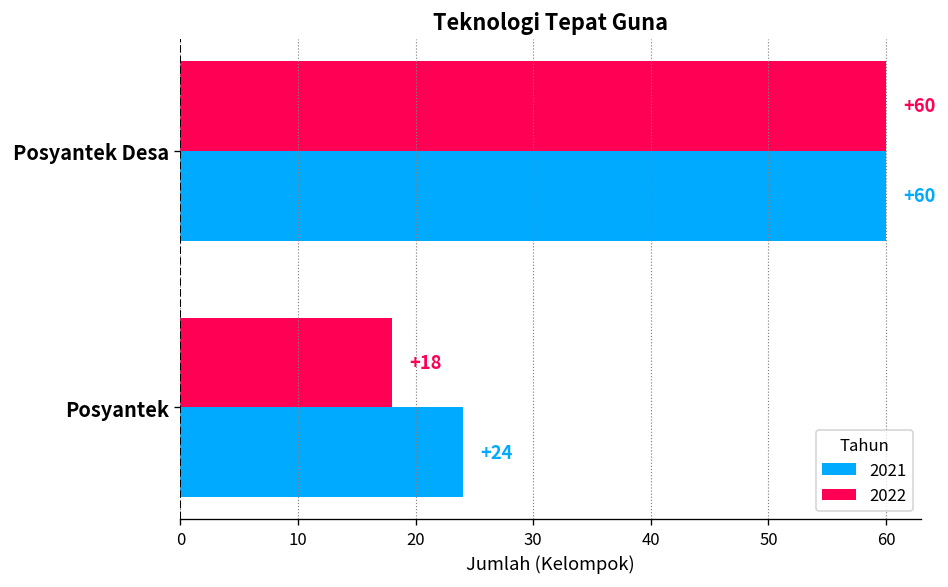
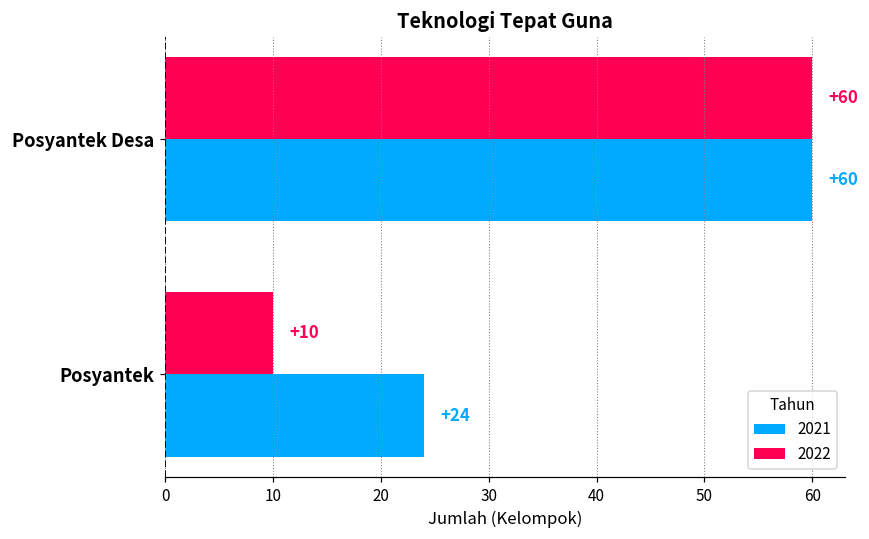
  {
    "2021": {
      "Posyantek Desa": "+60",
      "Posyantek": "+24"
    },
    "2022": {
      "Posyantek Desa": "+60",
-     "Posyantek": "+18"
+     "Posyantek": "+10"
    }
  }
